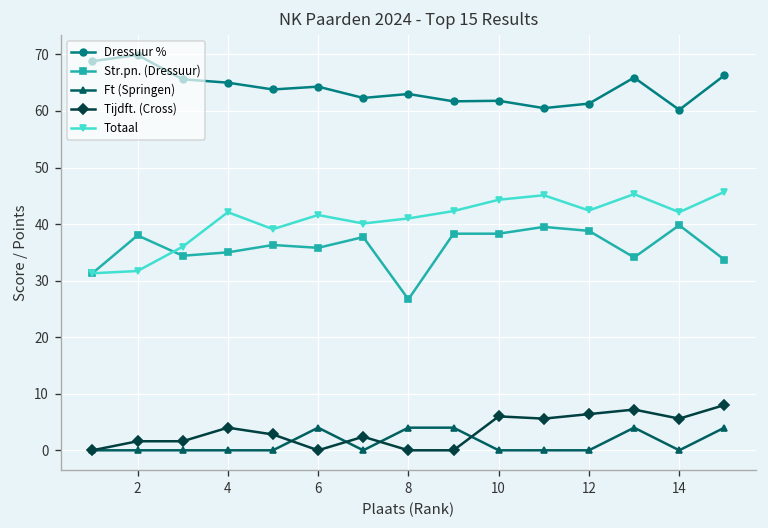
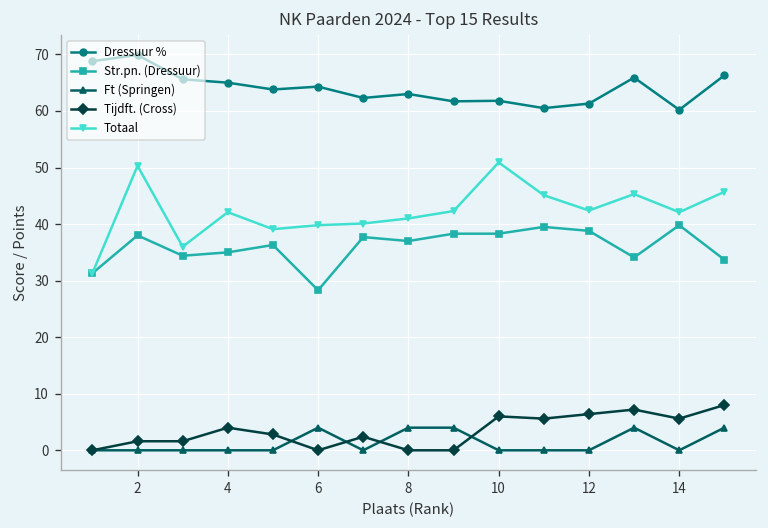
  {
    "Str.pn. (Dressuur)": {
      "2": 38,
      "4": 35,
-     "6": 36,
-     "8": 27,
+     "6": 28,
+     "8": 37,
      "10": 38,
      "12": 39,
      "14": 40
    },
    "Totaal": {
-     "2": 32,
+     "2": 50,
      "4": 42,
-     "6": 42,
+     "6": 40,
      "8": 41,
-     "10": 44,
+     "10": 51,
      "12": 42,
      "14": 42
    }
  }
